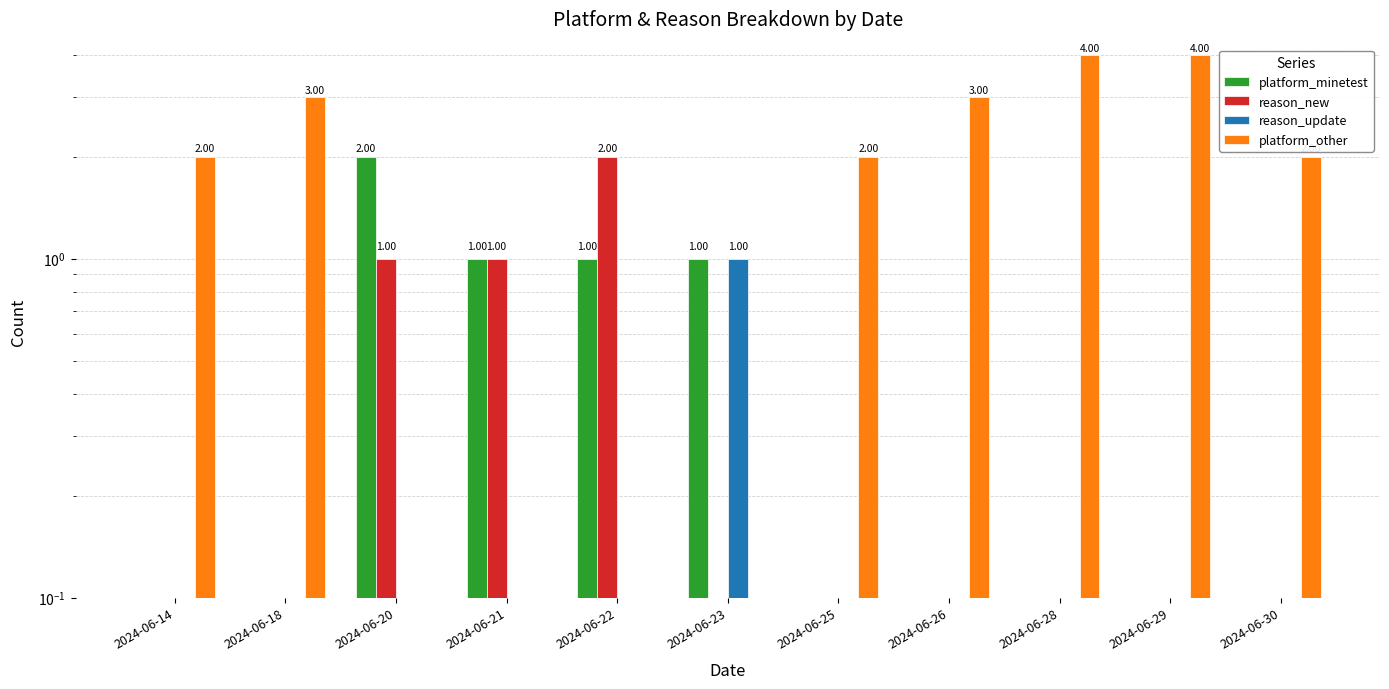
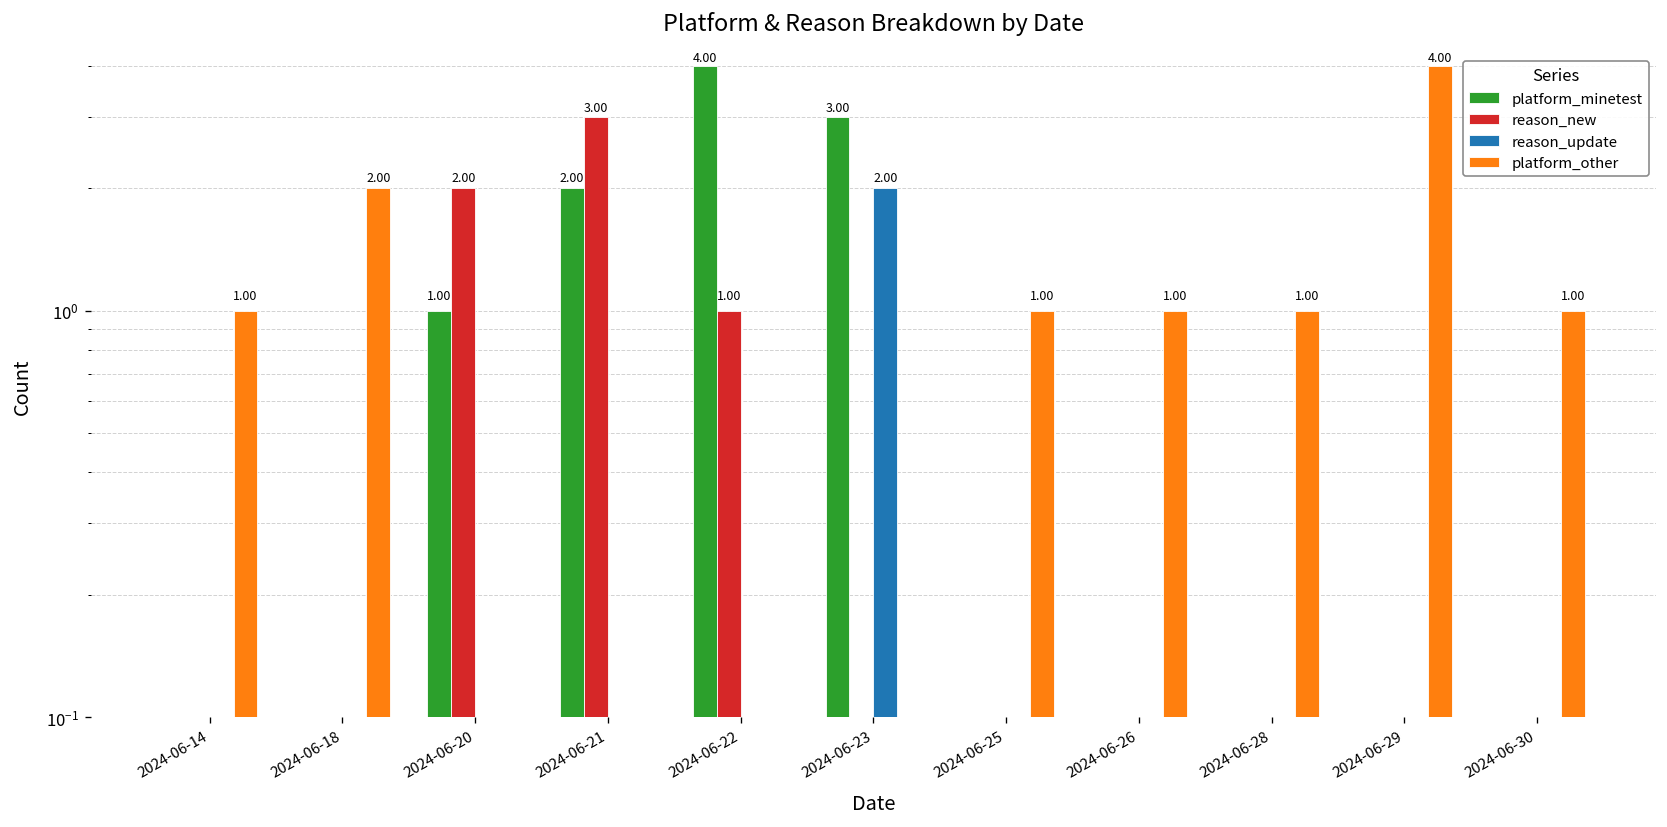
  {
    "platform_minetest": {
-     "2024-06-20": 2.00,
-     "2024-06-21": 1.00,
-     "2024-06-22": 1.00,
-     "2024-06-23": 1.00
+     "2024-06-20": 1.00,
+     "2024-06-21": 2.00,
+     "2024-06-22": 4.00,
+     "2024-06-23": 3.00
    },
    "reason_new": {
-     "2024-06-20": 1.00,
-     "2024-06-21": 1.00,
-     "2024-06-22": 2.00
+     "2024-06-20": 2.00,
+     "2024-06-21": 3.00,
+     "2024-06-22": 1.00
    },
    "reason_update": {
-     "2024-06-23": 1.00
+     "2024-06-23": 2.00
    },
    "platform_other": {
-     "2024-06-14": 2.00,
-     "2024-06-18": 3.00,
-     "2024-06-25": 2.00,
-     "2024-06-26": 3.00,
-     "2024-06-28": 4.00,
+     "2024-06-14": 1.00,
+     "2024-06-18": 2.00,
+     "2024-06-25": 1.00,
+     "2024-06-26": 1.00,
+     "2024-06-28": 1.00,
      "2024-06-29": 4.00,
-     "2024-06-30": 2
+     "2024-06-30": 1
    }
  }
